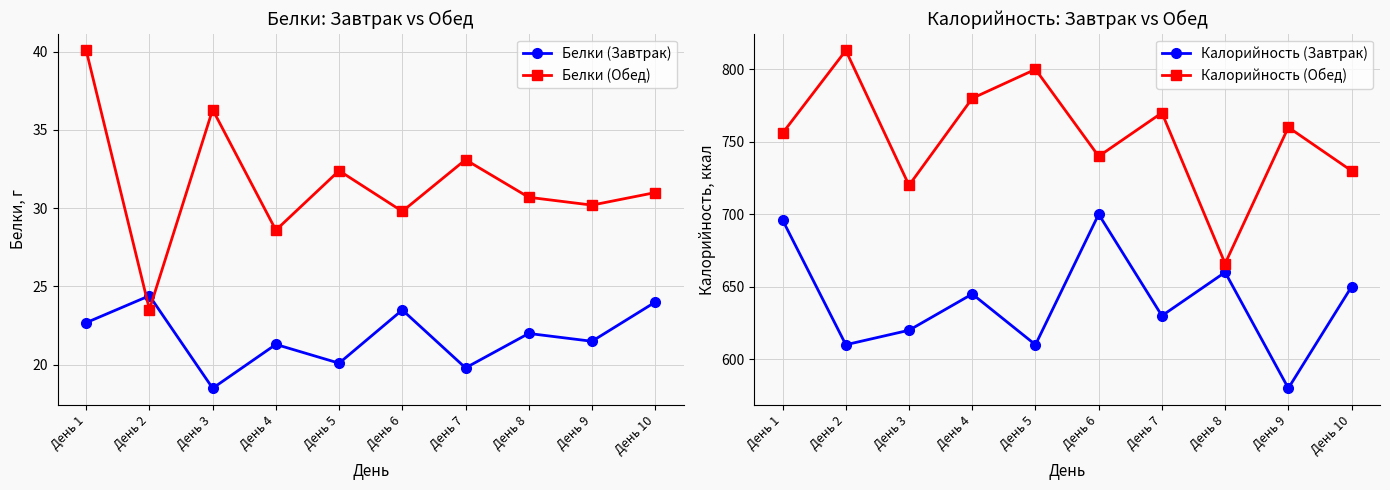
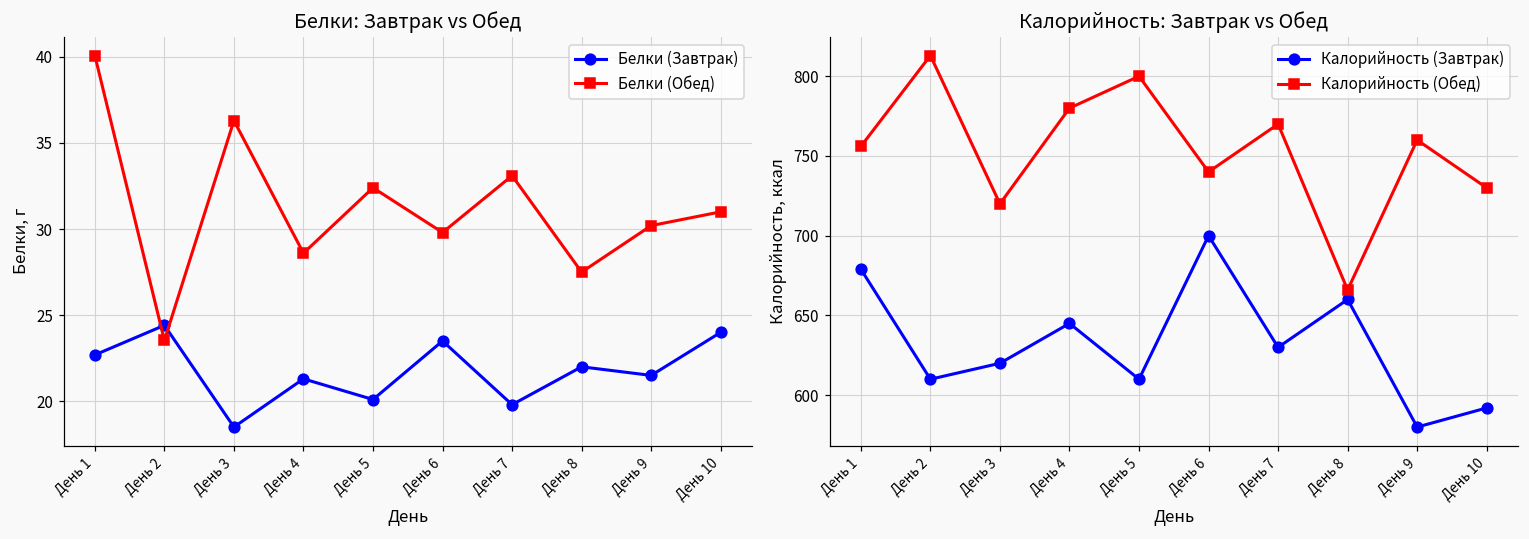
  {
    "Белки: Завтрак vs Обед": {
      "Белки (Завтрак)": {
        "День 1": 22.7,
        "День 2": 24.4,
        "День 3": 18.5,
        "День 4": 21.3,
        "День 5": 20.1,
        "День 6": 23.5,
        "День 7": 19.8,
        "День 8": 22.0,
        "День 9": 21.5,
        "День 10": 24.0
      },
      "Белки (Обед)": {
        "День 1": 40.1,
        "День 2": 23.5,
        "День 3": 36.3,
        "День 4": 28.6,
        "День 5": 32.4,
        "День 6": 29.8,
        "День 7": 33.1,
-       "День 8": 30.7,
+       "День 8": 27.5,
        "День 9": 30.2,
        "День 10": 31.0
      }
    },
    "Калорийность: Завтрак vs Обед": {
      "Калорийность (Завтрак)": {
-       "День 1": 696,
+       "День 1": 679,
        "День 2": 610,
        "День 3": 620,
        "День 4": 645,
        "День 5": 610,
        "День 6": 700,
        "День 7": 630,
        "День 8": 660,
        "День 9": 580,
-       "День 10": 650
+       "День 10": 592
      },
      "Калорийность (Обед)": {
        "День 1": 756,
        "День 2": 813,
        "День 3": 720,
        "День 4": 780,
        "День 5": 800,
        "День 6": 740,
        "День 7": 770,
        "День 8": 666,
        "День 9": 760,
        "День 10": 730
      }
    }
  }
